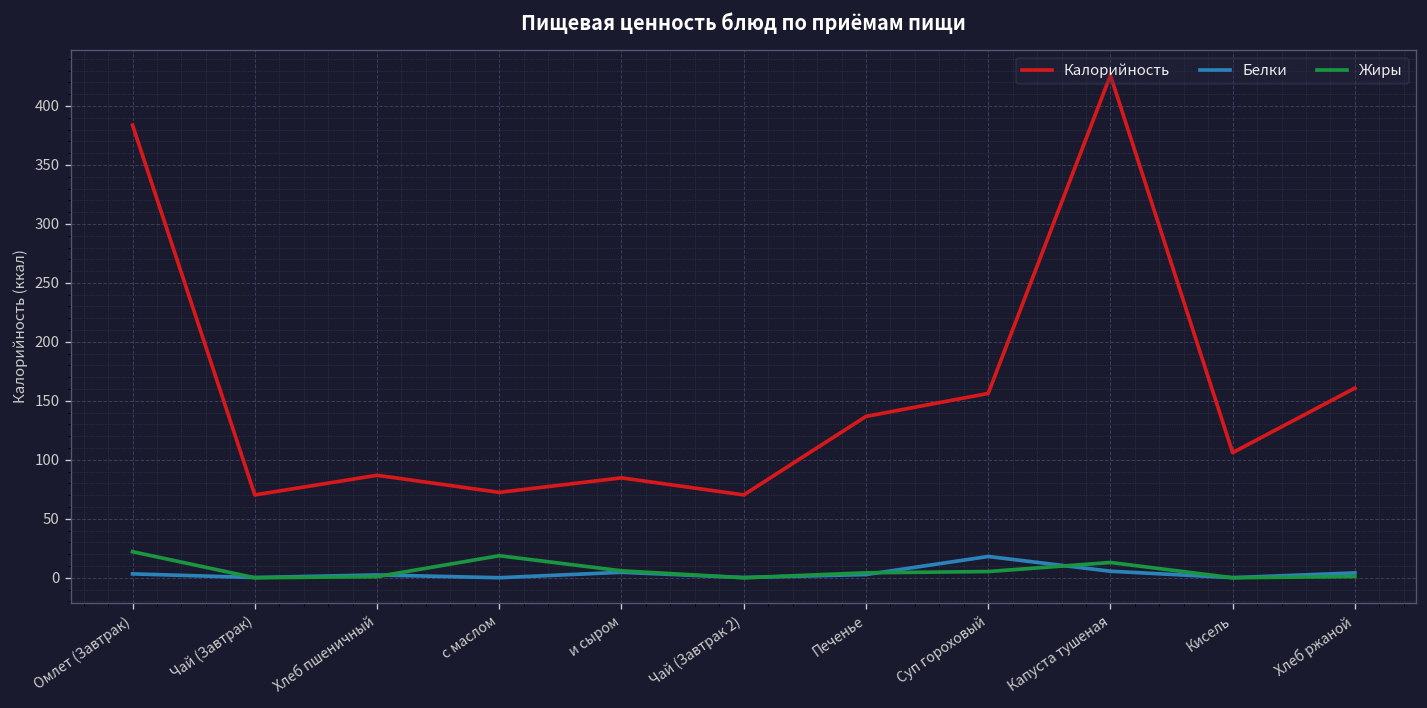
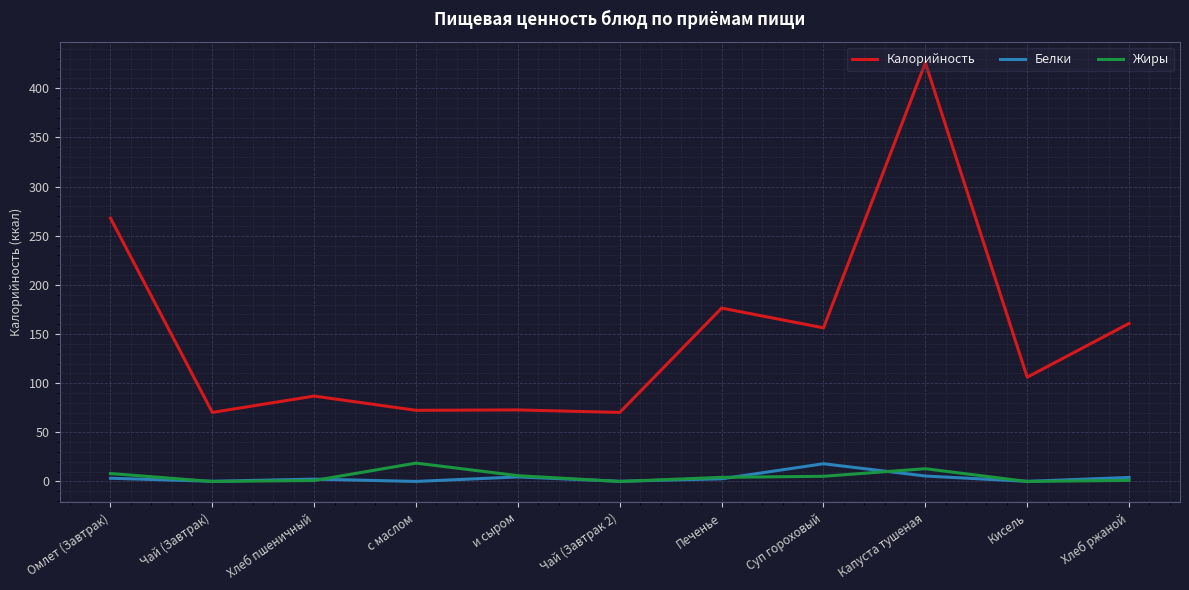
  {
    "Калорийность": {
-     "Омлет (Завтрак)": 380,
+     "Омлет (Завтрак)": 270,
      "Чай (Завтрак)": 70,
      "Хлеб пшеничный": 90,
      "с маслом": 70,
-     "и сыром": 80,
+     "и сыром": 70,
      "Чай (Завтрак 2)": 70,
-     "Печенье": 140,
+     "Печенье": 180,
      "Суп гороховый": 160,
      "Кисель": 110,
      "Хлеб ржаной": 160
    },
    "Белки": {
      "Омлет (Завтрак)": 0,
      "с маслом": 0,
      "Суп гороховый": 20,
      "Капуста тушеная": 10,
      "Хлеб ржаной": 0
    },
    "Жиры": {
-     "Омлет (Завтрак)": 20,
+     "Омлет (Завтрак)": 10,
      "с маслом": 20,
      "Суп гороховый": 10,
      "Капуста тушеная": 10,
      "Хлеб ржаной": 0
    }
  }
